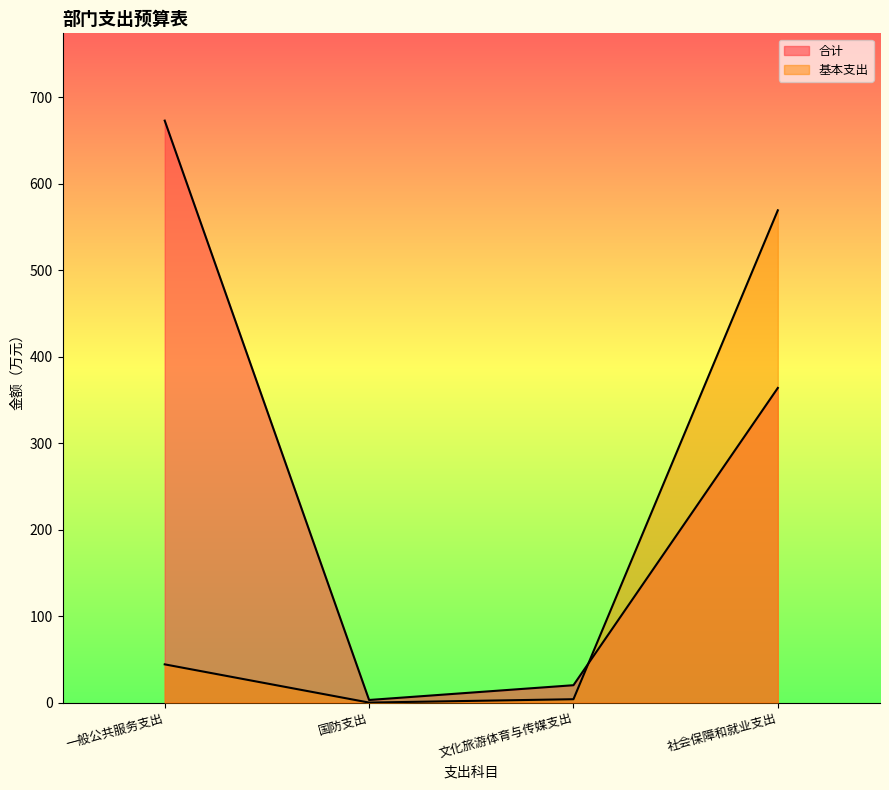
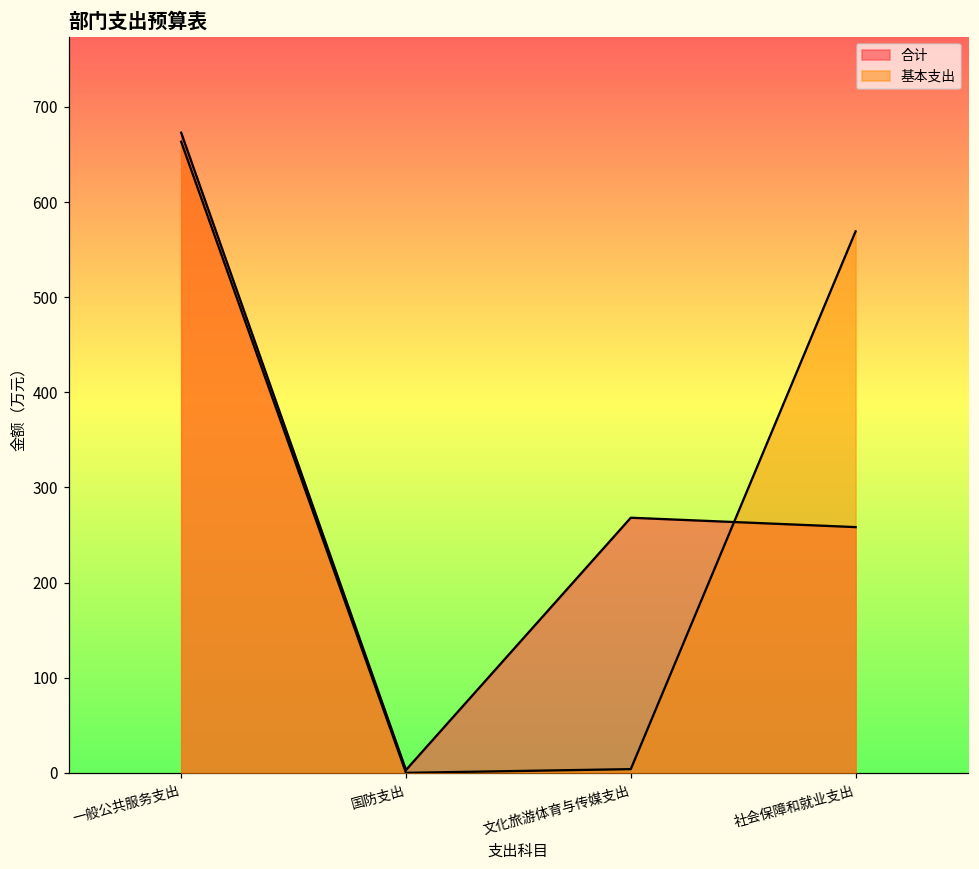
  {
    "合计": {
      "一般公共服务支出": 670,
      "国防支出": 0,
-     "文化旅游体育与传媒支出": 20,
-     "社会保障和就业支出": 360
+     "文化旅游体育与传媒支出": 270,
+     "社会保障和就业支出": 260
    },
    "基本支出": {
-     "一般公共服务支出": 40,
+     "一般公共服务支出": 660,
      "国防支出": 0,
      "文化旅游体育与传媒支出": 0,
      "社会保障和就业支出": 570
    }
  }
